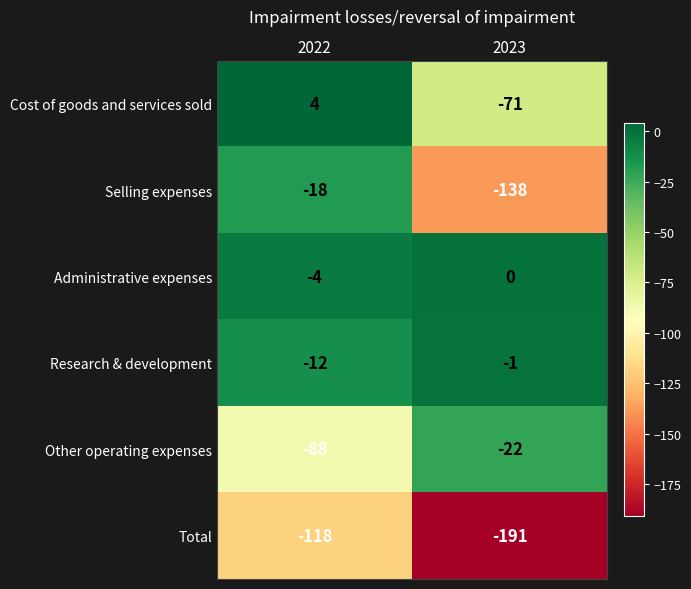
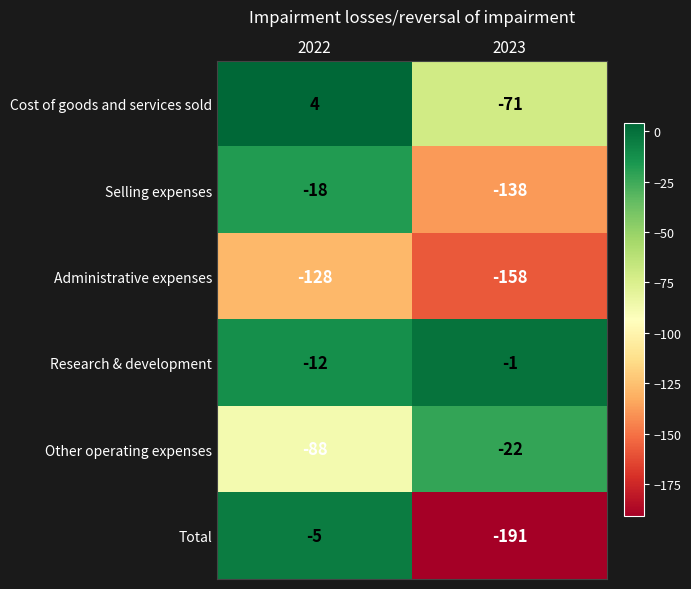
  {
    "Cost of goods and services sold": {
      "2022": 4,
      "2023": -71
    },
    "Selling expenses": {
      "2022": -18,
      "2023": -138
    },
    "Administrative expenses": {
-     "2022": -4,
-     "2023": 0
+     "2022": -128,
+     "2023": -158
    },
    "Research & development": {
      "2022": -12,
      "2023": -1
    },
    "Other operating expenses": {
      "2022": -88,
      "2023": -22
    },
    "Total": {
-     "2022": -118,
+     "2022": -5,
      "2023": -191
    }
  }
